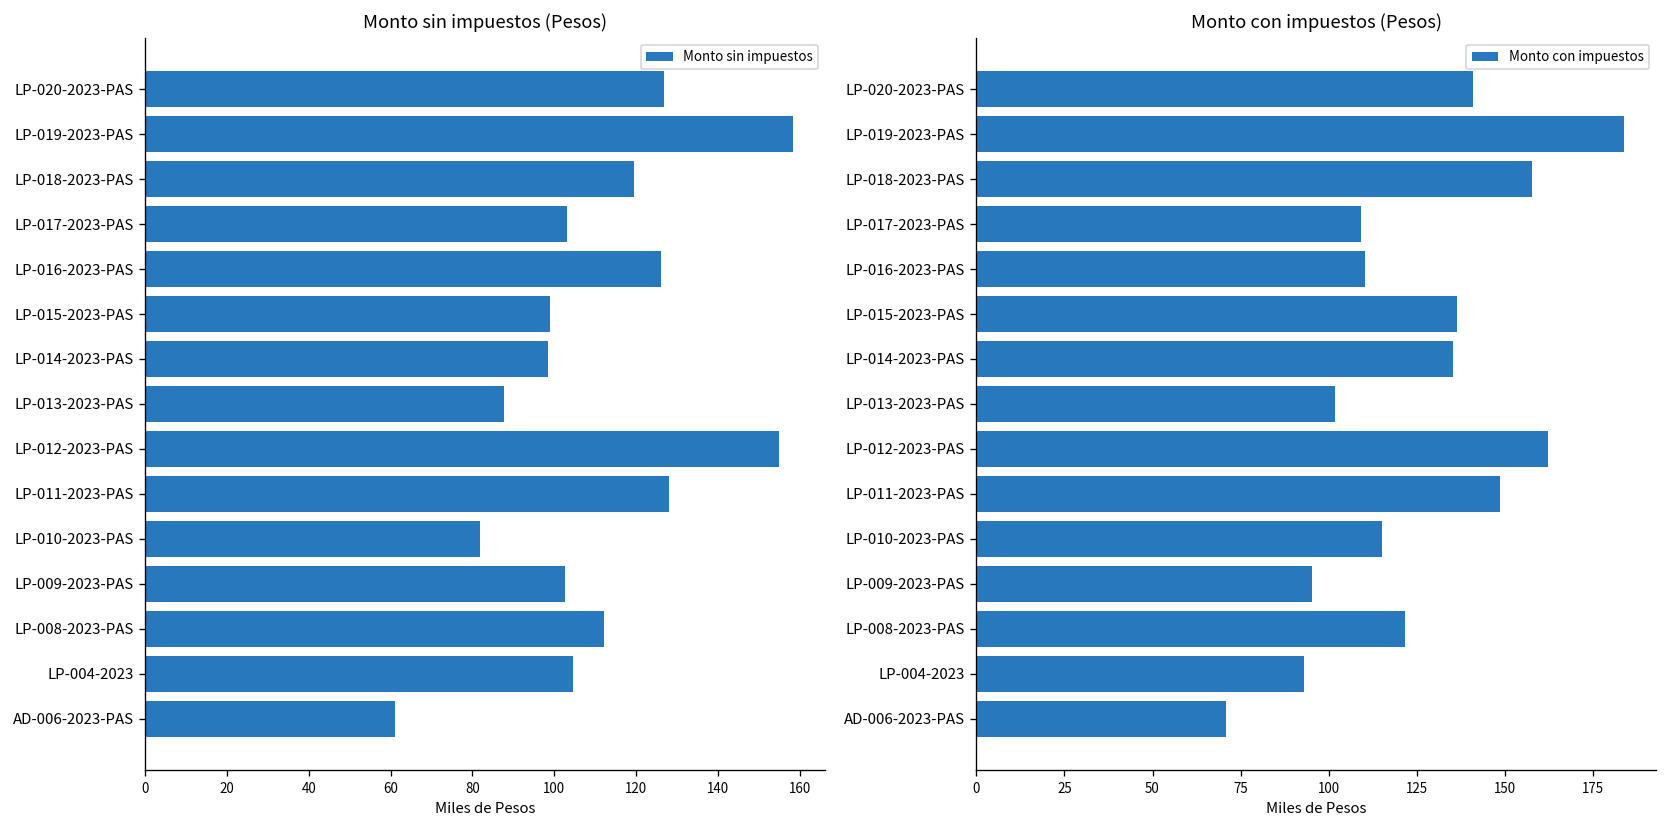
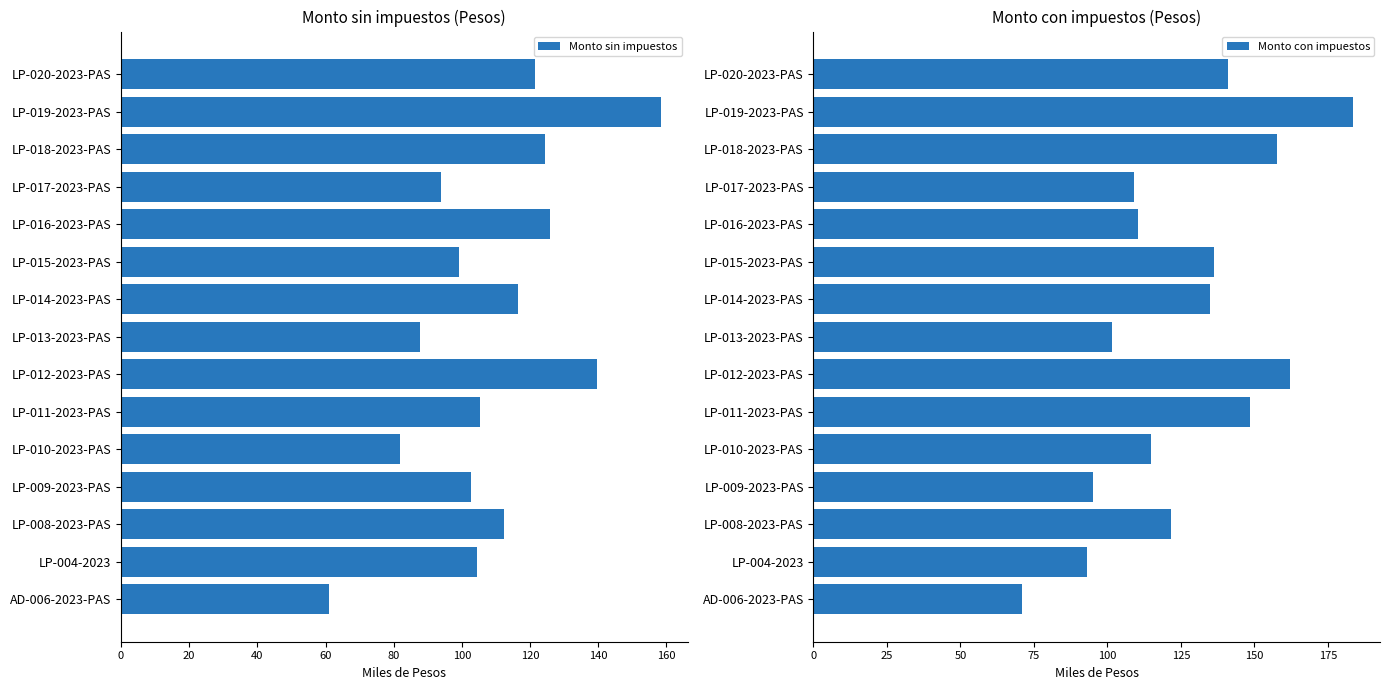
  {
    "Monto sin impuestos (Pesos)": {
-     "LP-020-2023-PAS": 127,
+     "LP-020-2023-PAS": 122,
      "LP-019-2023-PAS": 158,
-     "LP-018-2023-PAS": 119,
-     "LP-017-2023-PAS": 103,
+     "LP-018-2023-PAS": 125,
+     "LP-017-2023-PAS": 94,
      "LP-016-2023-PAS": 126,
      "LP-015-2023-PAS": 99,
-     "LP-014-2023-PAS": 98,
+     "LP-014-2023-PAS": 116,
      "LP-013-2023-PAS": 88,
-     "LP-012-2023-PAS": 155,
-     "LP-011-2023-PAS": 128,
+     "LP-012-2023-PAS": 140,
+     "LP-011-2023-PAS": 105,
      "LP-010-2023-PAS": 82,
      "LP-009-2023-PAS": 103,
      "LP-008-2023-PAS": 112,
      "LP-004-2023": 104,
      "AD-006-2023-PAS": 61
    },
    "Monto con impuestos (Pesos)": {
      "LP-020-2023-PAS": 141,
      "LP-019-2023-PAS": 184,
      "LP-018-2023-PAS": 158,
      "LP-017-2023-PAS": 109,
      "LP-016-2023-PAS": 110,
      "LP-015-2023-PAS": 136,
      "LP-014-2023-PAS": 135,
      "LP-013-2023-PAS": 102,
      "LP-012-2023-PAS": 162,
      "LP-011-2023-PAS": 148,
      "LP-010-2023-PAS": 115,
      "LP-009-2023-PAS": 95,
      "LP-008-2023-PAS": 122,
      "LP-004-2023": 93,
      "AD-006-2023-PAS": 71
    }
  }
